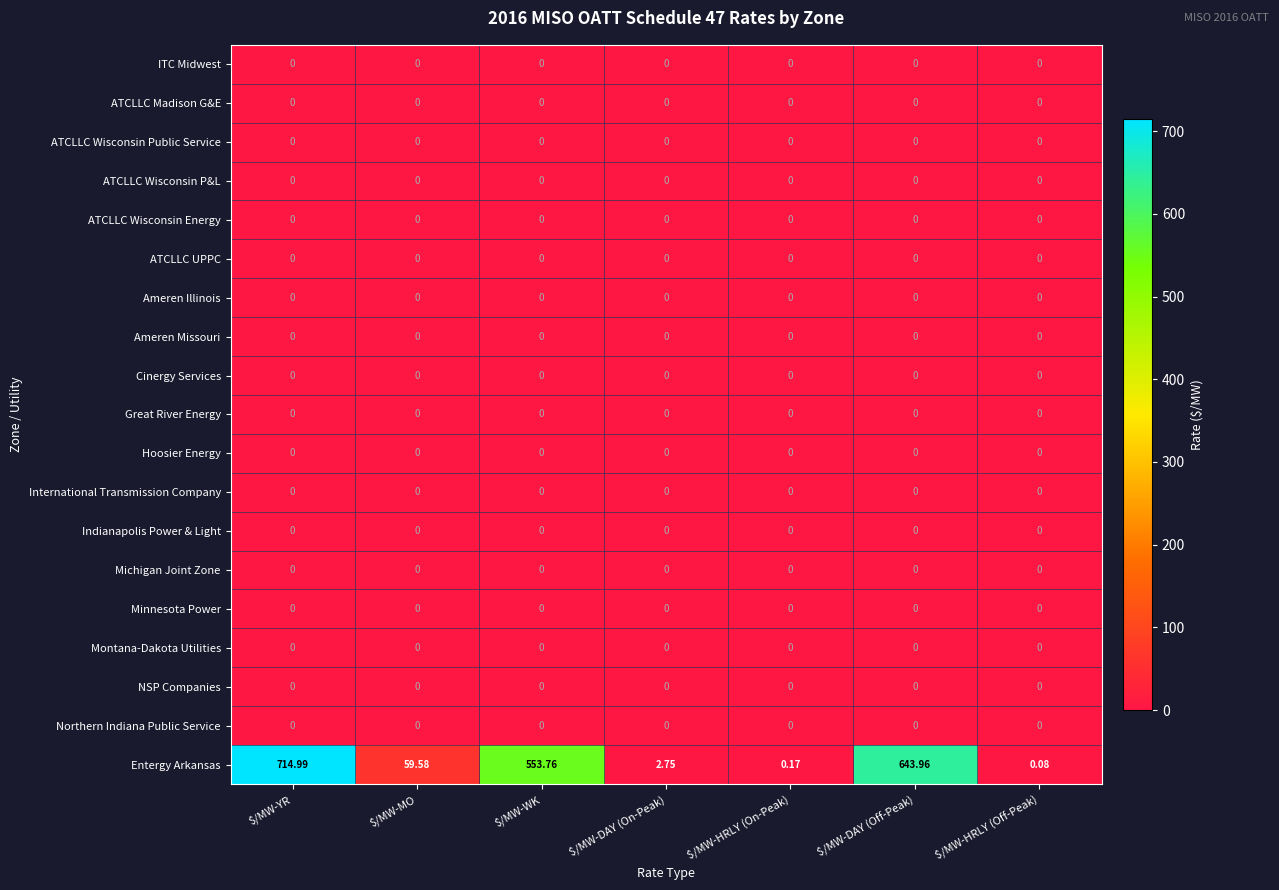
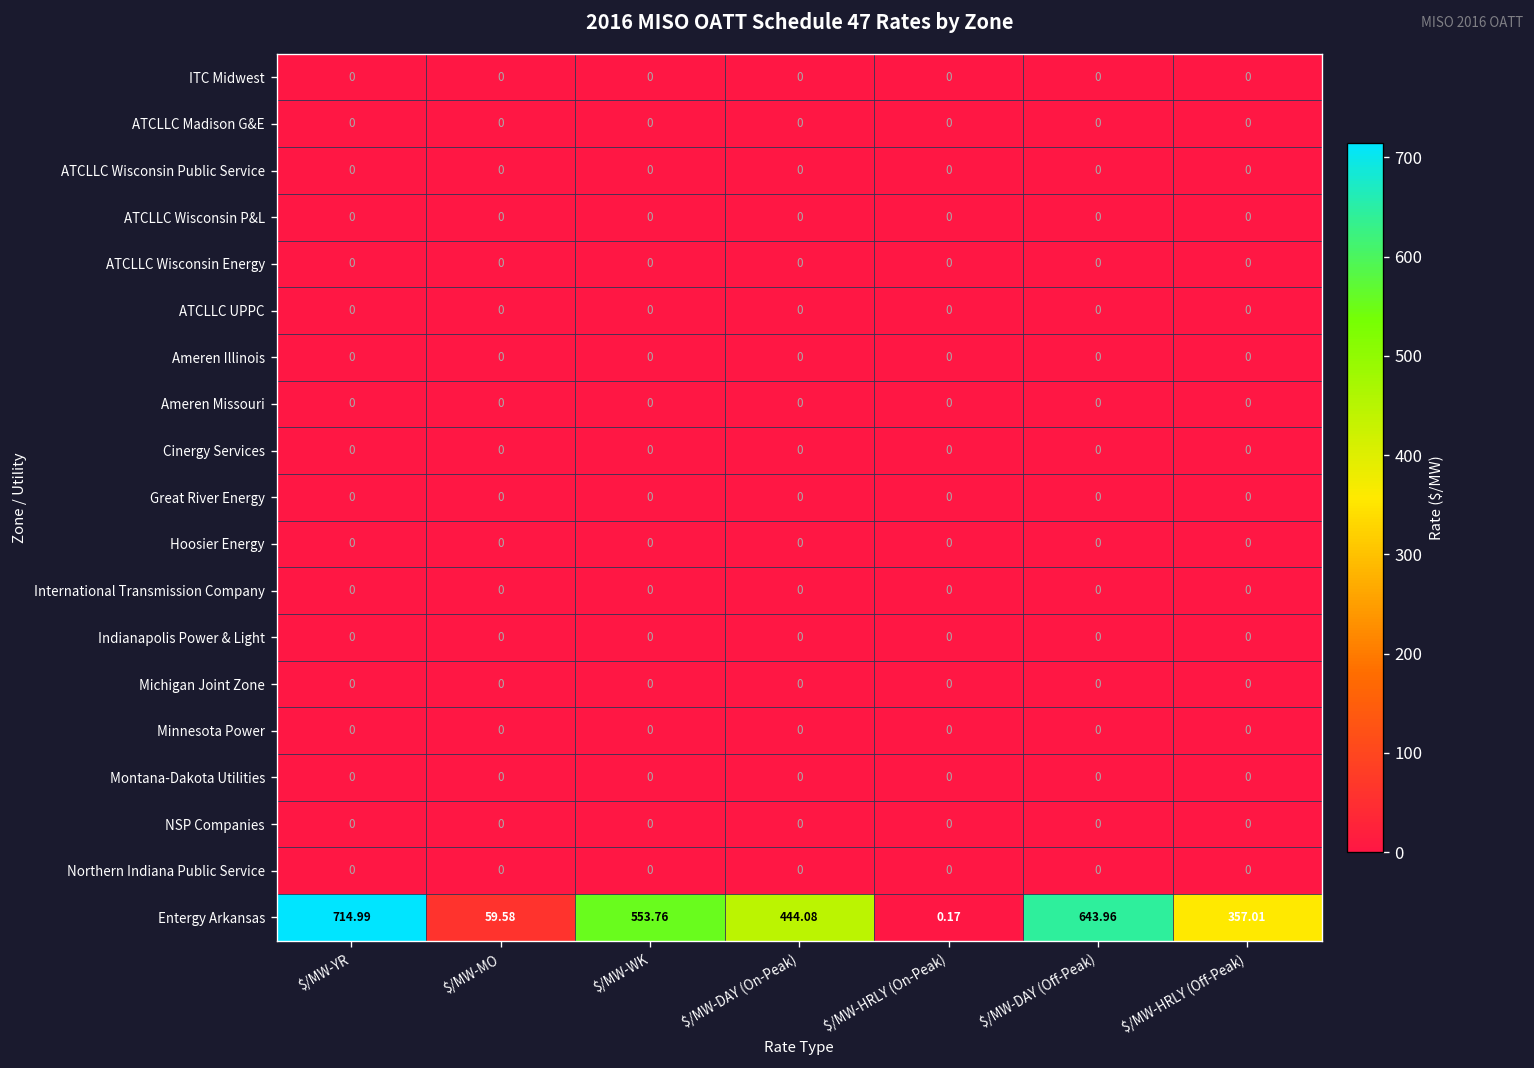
  {
    "ITC Midwest": {
      "$/MW-YR": 0,
      "$/MW-MO": 0,
      "$/MW-WK": 0,
      "$/MW-DAY (On-Peak)": 0,
      "$/MW-HRLY (On-Peak)": 0,
      "$/MW-DAY (Off-Peak)": 0,
      "$/MW-HRLY (Off-Peak)": 0
    },
    "ATCLLC Madison G&E": {
      "$/MW-YR": 0,
      "$/MW-MO": 0,
      "$/MW-WK": 0,
      "$/MW-DAY (On-Peak)": 0,
      "$/MW-HRLY (On-Peak)": 0,
      "$/MW-DAY (Off-Peak)": 0,
      "$/MW-HRLY (Off-Peak)": 0
    },
    "ATCLLC Wisconsin Public Service": {
      "$/MW-YR": 0,
      "$/MW-MO": 0,
      "$/MW-WK": 0,
      "$/MW-DAY (On-Peak)": 0,
      "$/MW-HRLY (On-Peak)": 0,
      "$/MW-DAY (Off-Peak)": 0,
      "$/MW-HRLY (Off-Peak)": 0
    },
    "ATCLLC Wisconsin P&L": {
      "$/MW-YR": 0,
      "$/MW-MO": 0,
      "$/MW-WK": 0,
      "$/MW-DAY (On-Peak)": 0,
      "$/MW-HRLY (On-Peak)": 0,
      "$/MW-DAY (Off-Peak)": 0,
      "$/MW-HRLY (Off-Peak)": 0
    },
    "ATCLLC Wisconsin Energy": {
      "$/MW-YR": 0,
      "$/MW-MO": 0,
      "$/MW-WK": 0,
      "$/MW-DAY (On-Peak)": 0,
      "$/MW-HRLY (On-Peak)": 0,
      "$/MW-DAY (Off-Peak)": 0,
      "$/MW-HRLY (Off-Peak)": 0
    },
    "ATCLLC UPPC": {
      "$/MW-YR": 0,
      "$/MW-MO": 0,
      "$/MW-WK": 0,
      "$/MW-DAY (On-Peak)": 0,
      "$/MW-HRLY (On-Peak)": 0,
      "$/MW-DAY (Off-Peak)": 0,
      "$/MW-HRLY (Off-Peak)": 0
    },
    "Ameren Illinois": {
      "$/MW-YR": 0,
      "$/MW-MO": 0,
      "$/MW-WK": 0,
      "$/MW-DAY (On-Peak)": 0,
      "$/MW-HRLY (On-Peak)": 0,
      "$/MW-DAY (Off-Peak)": 0,
      "$/MW-HRLY (Off-Peak)": 0
    },
    "Ameren Missouri": {
      "$/MW-YR": 0,
      "$/MW-MO": 0,
      "$/MW-WK": 0,
      "$/MW-DAY (On-Peak)": 0,
      "$/MW-HRLY (On-Peak)": 0,
      "$/MW-DAY (Off-Peak)": 0,
      "$/MW-HRLY (Off-Peak)": 0
    },
    "Cinergy Services": {
      "$/MW-YR": 0,
      "$/MW-MO": 0,
      "$/MW-WK": 0,
      "$/MW-DAY (On-Peak)": 0,
      "$/MW-HRLY (On-Peak)": 0,
      "$/MW-DAY (Off-Peak)": 0,
      "$/MW-HRLY (Off-Peak)": 0
    },
    "Great River Energy": {
      "$/MW-YR": 0,
      "$/MW-MO": 0,
      "$/MW-WK": 0,
      "$/MW-DAY (On-Peak)": 0,
      "$/MW-HRLY (On-Peak)": 0,
      "$/MW-DAY (Off-Peak)": 0,
      "$/MW-HRLY (Off-Peak)": 0
    },
    "Hoosier Energy": {
      "$/MW-YR": 0,
      "$/MW-MO": 0,
      "$/MW-WK": 0,
      "$/MW-DAY (On-Peak)": 0,
      "$/MW-HRLY (On-Peak)": 0,
      "$/MW-DAY (Off-Peak)": 0,
      "$/MW-HRLY (Off-Peak)": 0
    },
    "International Transmission Company": {
      "$/MW-YR": 0,
      "$/MW-MO": 0,
      "$/MW-WK": 0,
      "$/MW-DAY (On-Peak)": 0,
      "$/MW-HRLY (On-Peak)": 0,
      "$/MW-DAY (Off-Peak)": 0,
      "$/MW-HRLY (Off-Peak)": 0
    },
    "Indianapolis Power & Light": {
      "$/MW-YR": 0,
      "$/MW-MO": 0,
      "$/MW-WK": 0,
      "$/MW-DAY (On-Peak)": 0,
      "$/MW-HRLY (On-Peak)": 0,
      "$/MW-DAY (Off-Peak)": 0,
      "$/MW-HRLY (Off-Peak)": 0
    },
    "Michigan Joint Zone": {
      "$/MW-YR": 0,
      "$/MW-MO": 0,
      "$/MW-WK": 0,
      "$/MW-DAY (On-Peak)": 0,
      "$/MW-HRLY (On-Peak)": 0,
      "$/MW-DAY (Off-Peak)": 0,
      "$/MW-HRLY (Off-Peak)": 0
    },
    "Minnesota Power": {
      "$/MW-YR": 0,
      "$/MW-MO": 0,
      "$/MW-WK": 0,
      "$/MW-DAY (On-Peak)": 0,
      "$/MW-HRLY (On-Peak)": 0,
      "$/MW-DAY (Off-Peak)": 0,
      "$/MW-HRLY (Off-Peak)": 0
    },
    "Montana-Dakota Utilities": {
      "$/MW-YR": 0,
      "$/MW-MO": 0,
      "$/MW-WK": 0,
      "$/MW-DAY (On-Peak)": 0,
      "$/MW-HRLY (On-Peak)": 0,
      "$/MW-DAY (Off-Peak)": 0,
      "$/MW-HRLY (Off-Peak)": 0
    },
    "NSP Companies": {
      "$/MW-YR": 0,
      "$/MW-MO": 0,
      "$/MW-WK": 0,
      "$/MW-DAY (On-Peak)": 0,
      "$/MW-HRLY (On-Peak)": 0,
      "$/MW-DAY (Off-Peak)": 0,
      "$/MW-HRLY (Off-Peak)": 0
    },
    "Northern Indiana Public Service": {
      "$/MW-YR": 0,
      "$/MW-MO": 0,
      "$/MW-WK": 0,
      "$/MW-DAY (On-Peak)": 0,
      "$/MW-HRLY (On-Peak)": 0,
      "$/MW-DAY (Off-Peak)": 0,
      "$/MW-HRLY (Off-Peak)": 0
    },
    "Entergy Arkansas": {
      "$/MW-YR": 714.99,
      "$/MW-MO": 59.58,
      "$/MW-WK": 553.76,
-     "$/MW-DAY (On-Peak)": 2.75,
+     "$/MW-DAY (On-Peak)": 444.08,
      "$/MW-HRLY (On-Peak)": 0.17,
      "$/MW-DAY (Off-Peak)": 643.96,
-     "$/MW-HRLY (Off-Peak)": 0.08
+     "$/MW-HRLY (Off-Peak)": 357.01
    }
  }
